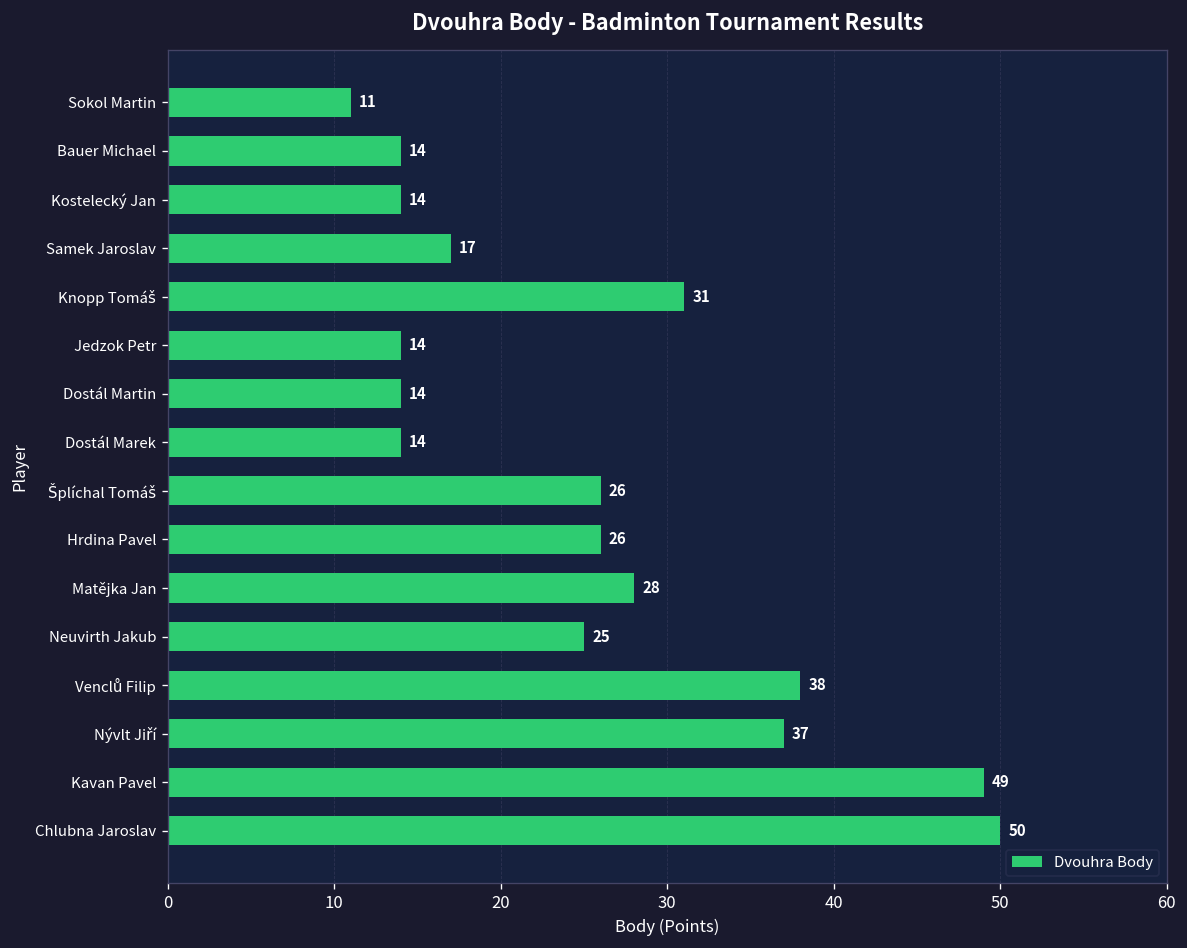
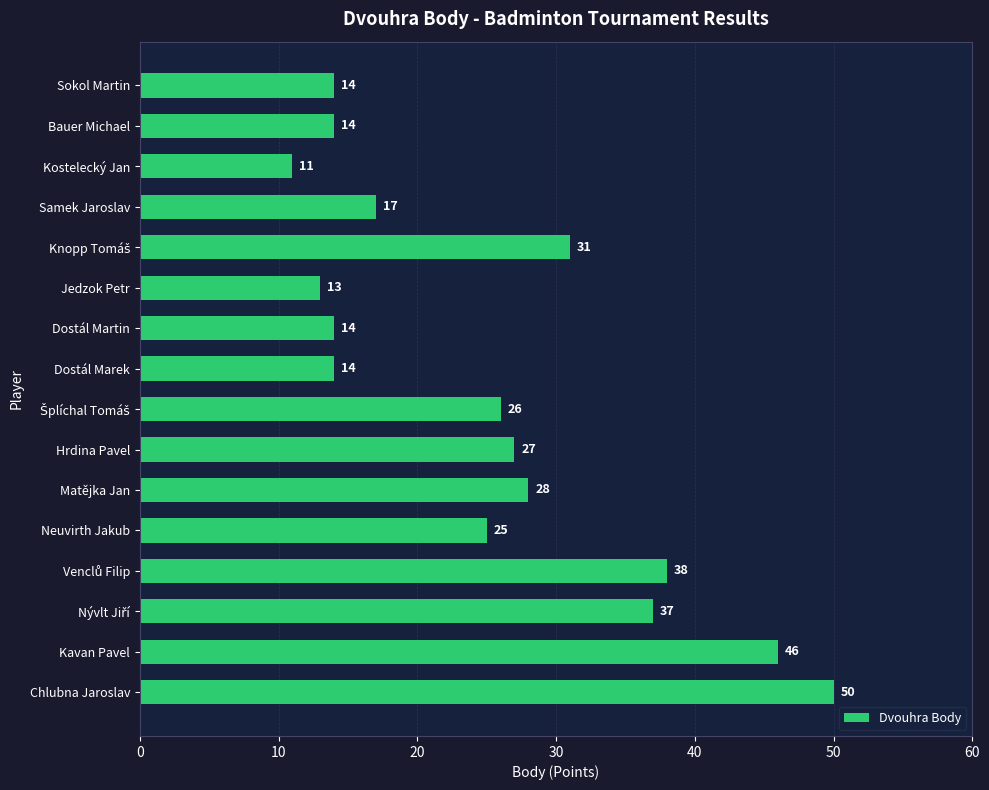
  {
-   "Sokol Martin": 11,
+   "Sokol Martin": 14,
    "Bauer Michael": 14,
-   "Kostelecký Jan": 14,
+   "Kostelecký Jan": 11,
    "Samek Jaroslav": 17,
    "Knopp Tomáš": 31,
-   "Jedzok Petr": 14,
+   "Jedzok Petr": 13,
    "Dostál Martin": 14,
    "Dostál Marek": 14,
    "Šplíchal Tomáš": 26,
-   "Hrdina Pavel": 26,
+   "Hrdina Pavel": 27,
    "Matějka Jan": 28,
    "Neuvirth Jakub": 25,
    "Venclů Filip": 38,
    "Nývlt Jiří": 37,
-   "Kavan Pavel": 49,
+   "Kavan Pavel": 46,
    "Chlubna Jaroslav": 50
  }
